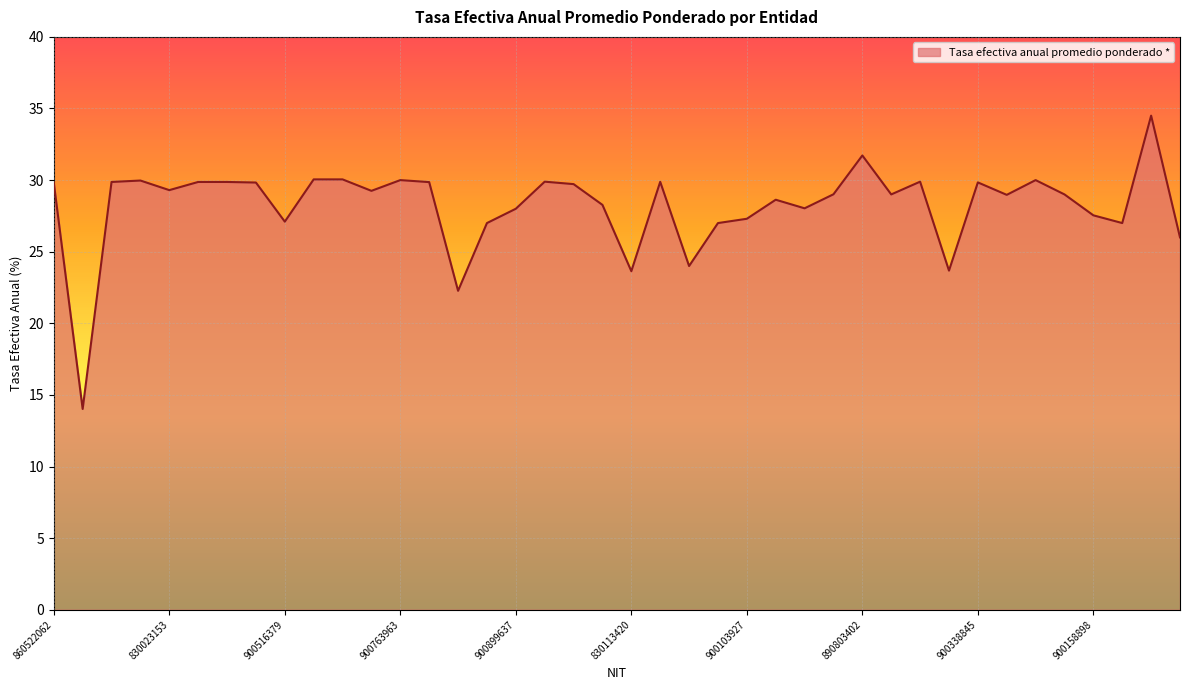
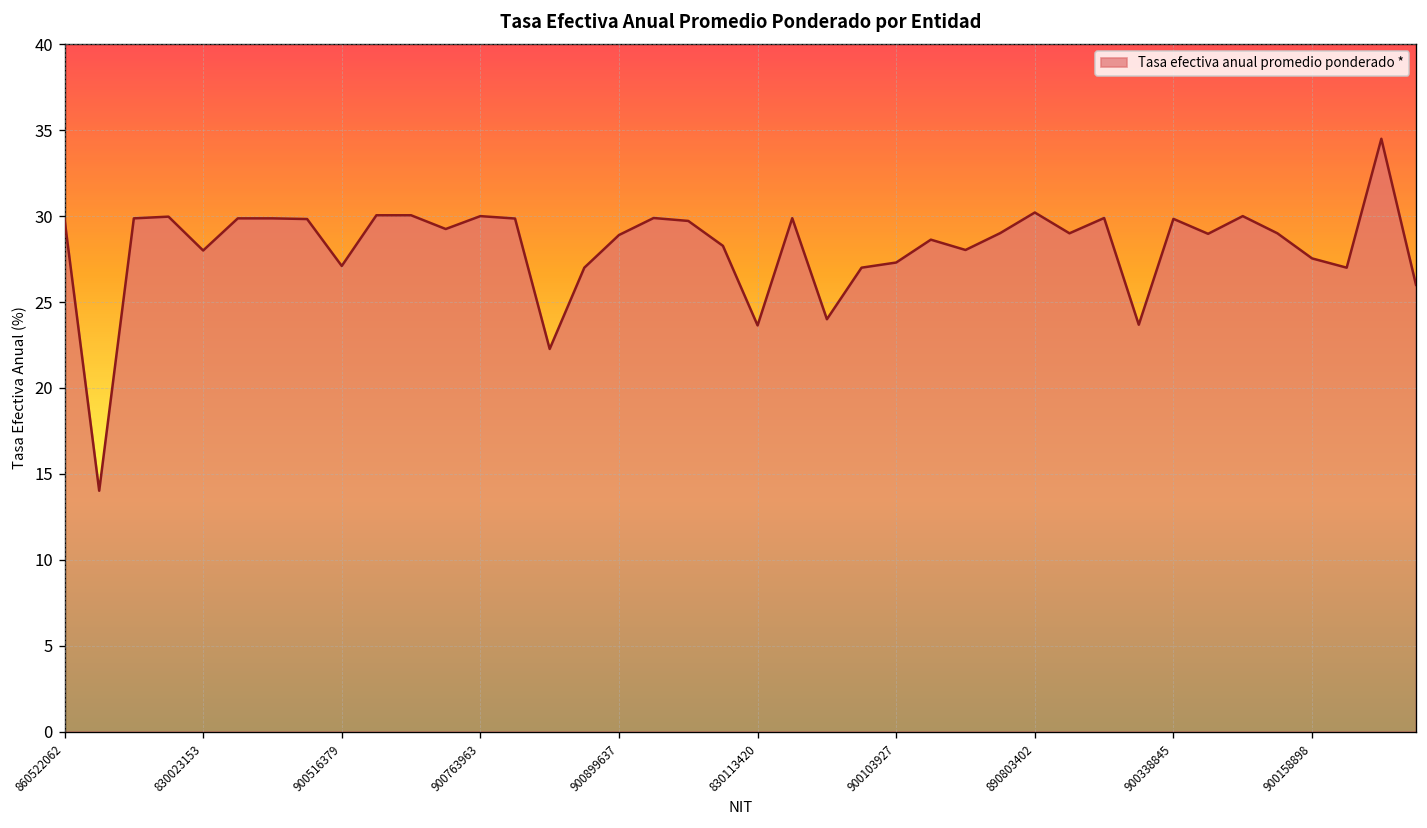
  {
    "860522062": 29.8,
-   "830023153": 29.3,
+   "830023153": 28.0,
    "900516379": 27.1,
    "900763963": 30.0,
-   "900899637": 28.0,
+   "900899637": 28.9,
    "830113420": 23.6,
    "900103927": 27.3,
-   "890803402": 31.7,
+   "890803402": 30.2,
    "900338845": 29.8,
    "900158898": 27.5
  }
